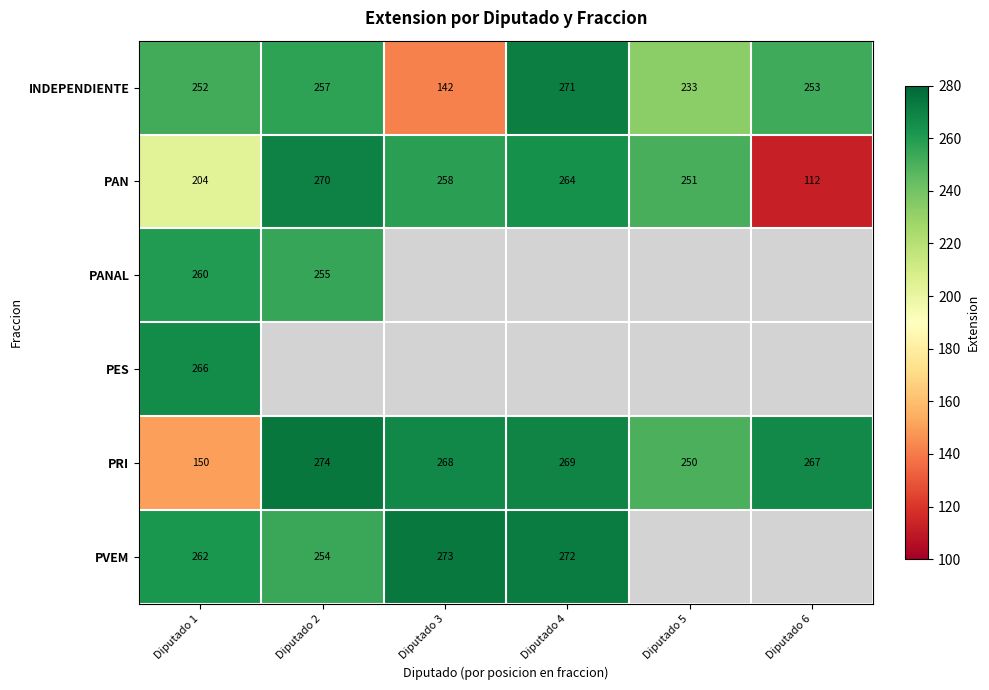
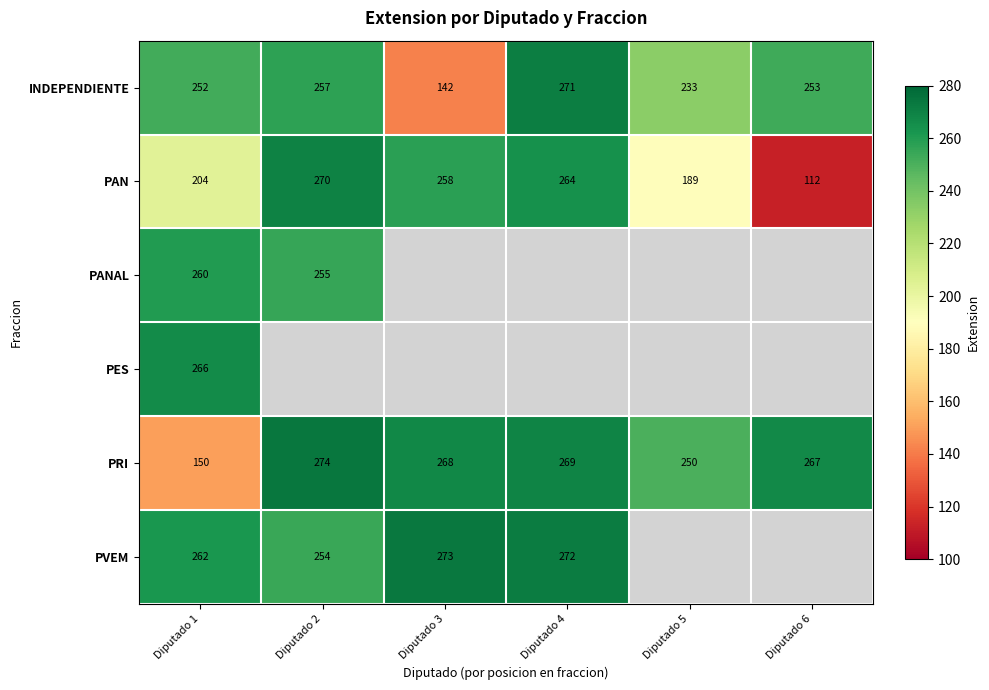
  {
    "INDEPENDIENTE": {
      "Diputado 1": 252,
      "Diputado 2": 257,
      "Diputado 3": 142,
      "Diputado 4": 271,
      "Diputado 5": 233,
      "Diputado 6": 253
    },
    "PAN": {
      "Diputado 1": 204,
      "Diputado 2": 270,
      "Diputado 3": 258,
      "Diputado 4": 264,
-     "Diputado 5": 251,
+     "Diputado 5": 189,
      "Diputado 6": 112
    },
    "PANAL": {
      "Diputado 1": 260,
      "Diputado 2": 255
    },
    "PES": {
      "Diputado 1": 266
    },
    "PRI": {
      "Diputado 1": 150,
      "Diputado 2": 274,
      "Diputado 3": 268,
      "Diputado 4": 269,
      "Diputado 5": 250,
      "Diputado 6": 267
    },
    "PVEM": {
      "Diputado 1": 262,
      "Diputado 2": 254,
      "Diputado 3": 273,
      "Diputado 4": 272
    }
  }
